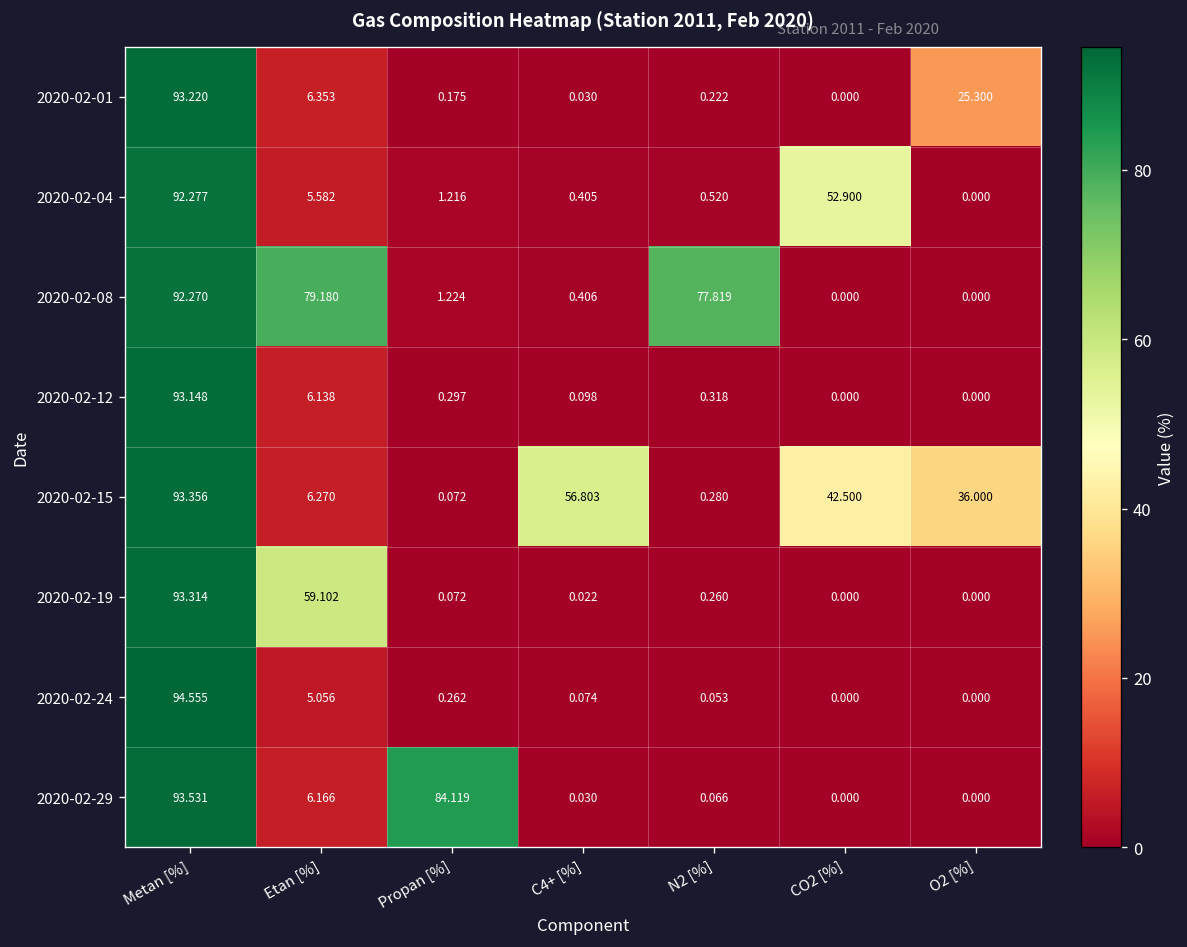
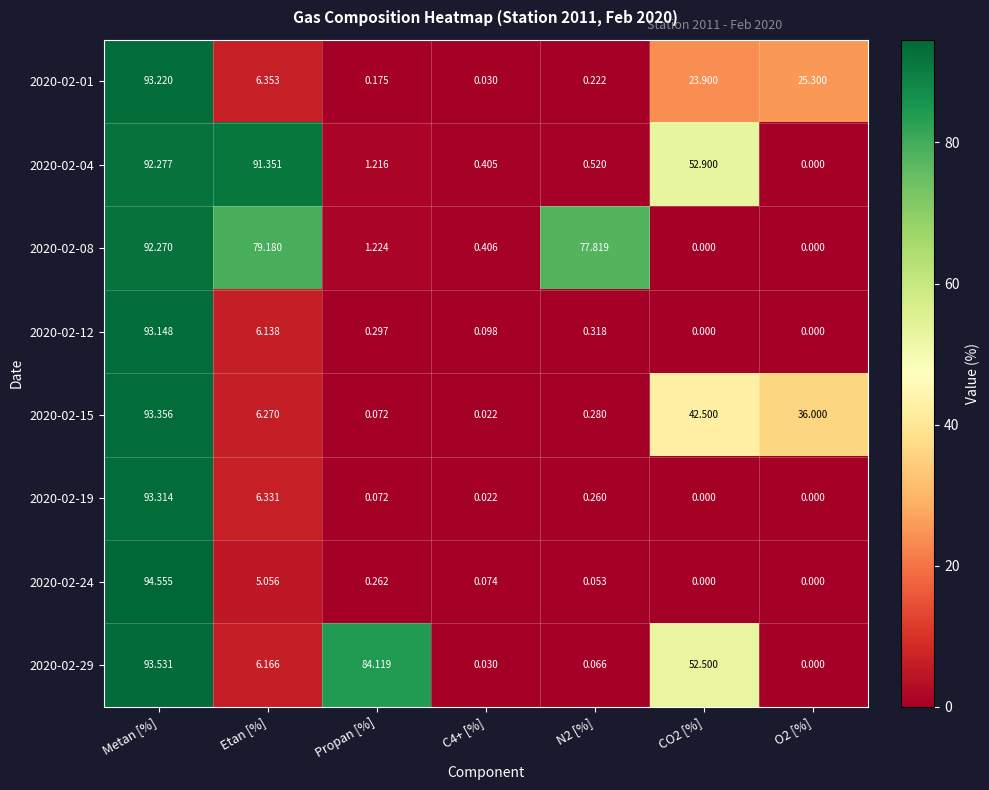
  {
    "2020-02-01": {
      "Metan [%]": 93.220,
      "Etan [%]": 6.353,
      "Propan [%]": 0.175,
      "C4+ [%]": 0.030,
      "N2 [%]": 0.222,
-     "CO2 [%]": 0.000,
+     "CO2 [%]": 23.900,
      "O2 [%]": 25.300
    },
    "2020-02-04": {
      "Metan [%]": 92.277,
-     "Etan [%]": 5.582,
+     "Etan [%]": 91.351,
      "Propan [%]": 1.216,
      "C4+ [%]": 0.405,
      "N2 [%]": 0.520,
      "CO2 [%]": 52.900,
      "O2 [%]": 0.000
    },
    "2020-02-08": {
      "Metan [%]": 92.270,
      "Etan [%]": 79.180,
      "Propan [%]": 1.224,
      "C4+ [%]": 0.406,
      "N2 [%]": 77.819,
      "CO2 [%]": 0.000,
      "O2 [%]": 0.000
    },
    "2020-02-12": {
      "Metan [%]": 93.148,
      "Etan [%]": 6.138,
      "Propan [%]": 0.297,
      "C4+ [%]": 0.098,
      "N2 [%]": 0.318,
      "CO2 [%]": 0.000,
      "O2 [%]": 0.000
    },
    "2020-02-15": {
      "Metan [%]": 93.356,
      "Etan [%]": 6.270,
      "Propan [%]": 0.072,
-     "C4+ [%]": 56.803,
+     "C4+ [%]": 0.022,
      "N2 [%]": 0.280,
      "CO2 [%]": 42.500,
      "O2 [%]": 36.000
    },
    "2020-02-19": {
      "Metan [%]": 93.314,
-     "Etan [%]": 59.102,
+     "Etan [%]": 6.331,
      "Propan [%]": 0.072,
      "C4+ [%]": 0.022,
      "N2 [%]": 0.260,
      "CO2 [%]": 0.000,
      "O2 [%]": 0.000
    },
    "2020-02-24": {
      "Metan [%]": 94.555,
      "Etan [%]": 5.056,
      "Propan [%]": 0.262,
      "C4+ [%]": 0.074,
      "N2 [%]": 0.053,
      "CO2 [%]": 0.000,
      "O2 [%]": 0.000
    },
    "2020-02-29": {
      "Metan [%]": 93.531,
      "Etan [%]": 6.166,
      "Propan [%]": 84.119,
      "C4+ [%]": 0.030,
      "N2 [%]": 0.066,
-     "CO2 [%]": 0.000,
+     "CO2 [%]": 52.500,
      "O2 [%]": 0.000
    }
  }
